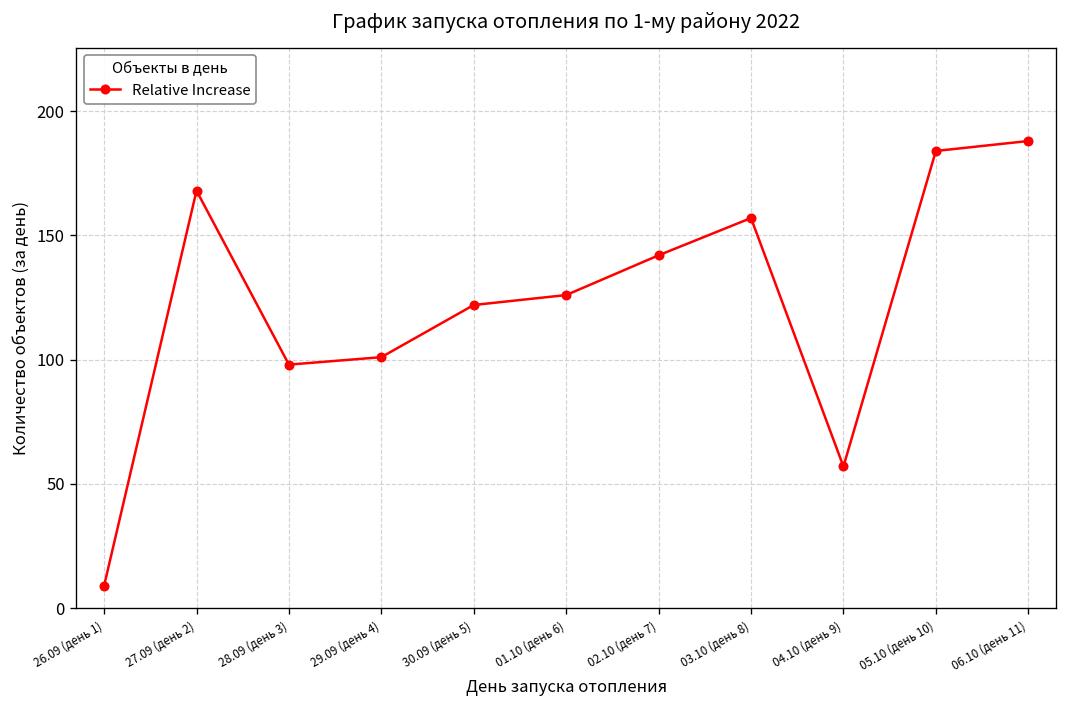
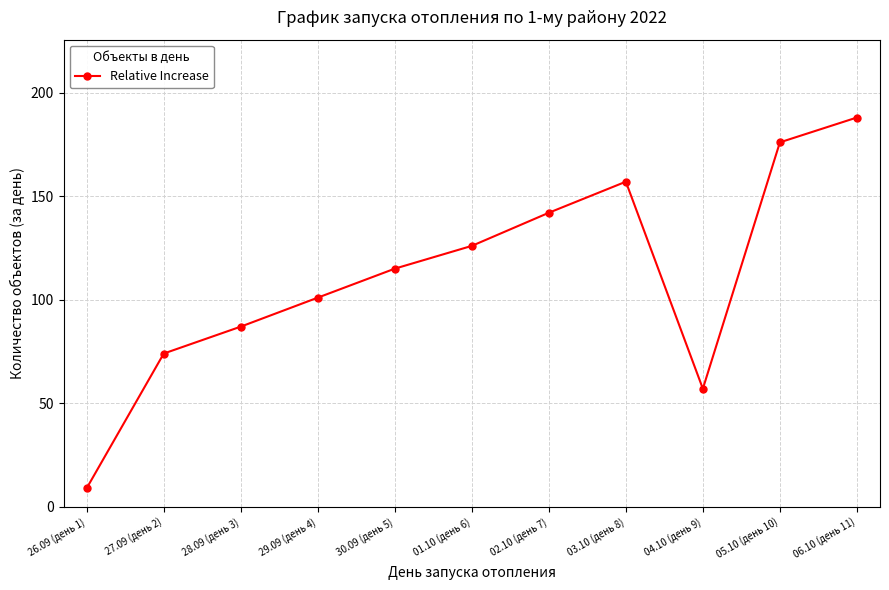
  {
    "26.09 (день 1)": 9,
-   "27.09 (день 2)": 168,
-   "28.09 (день 3)": 98,
+   "27.09 (день 2)": 74,
+   "28.09 (день 3)": 87,
    "29.09 (день 4)": 101,
-   "30.09 (день 5)": 122,
+   "30.09 (день 5)": 115,
    "01.10 (день 6)": 126,
    "02.10 (день 7)": 142,
    "03.10 (день 8)": 157,
    "04.10 (день 9)": 57,
-   "05.10 (день 10)": 184,
+   "05.10 (день 10)": 176,
    "06.10 (день 11)": 188
  }
